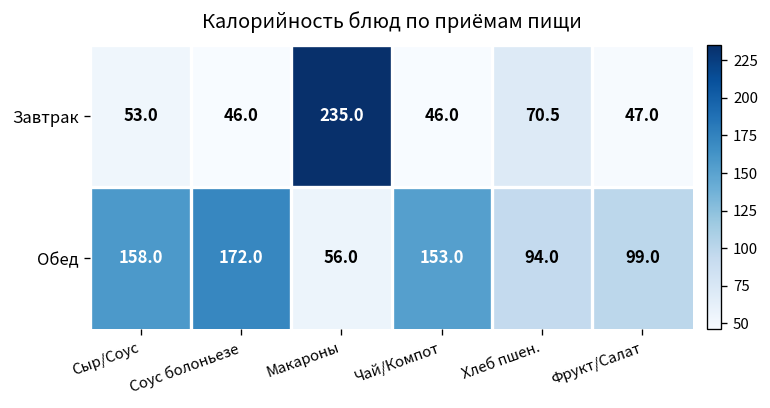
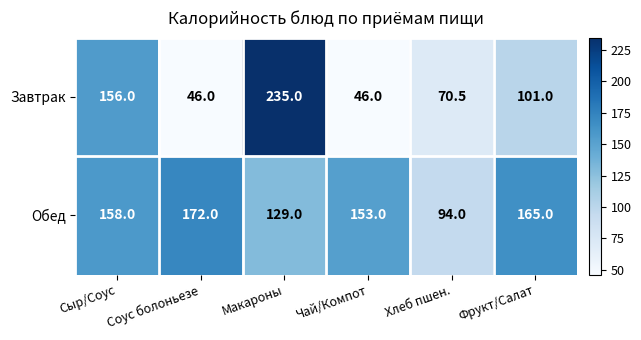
  {
    "Завтрак": {
-     "Сыр/Соус": 53.0,
+     "Сыр/Соус": 156.0,
      "Соус болоньезе": 46.0,
      "Макароны": 235.0,
      "Чай/Компот": 46.0,
      "Хлеб пшен.": 70.5,
-     "Фрукт/Салат": 47.0
+     "Фрукт/Салат": 101.0
    },
    "Обед": {
      "Сыр/Соус": 158.0,
      "Соус болоньезе": 172.0,
-     "Макароны": 56.0,
+     "Макароны": 129.0,
      "Чай/Компот": 153.0,
      "Хлеб пшен.": 94.0,
-     "Фрукт/Салат": 99.0
+     "Фрукт/Салат": 165.0
    }
  }
